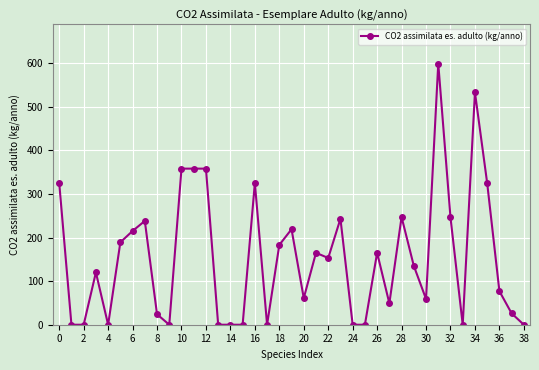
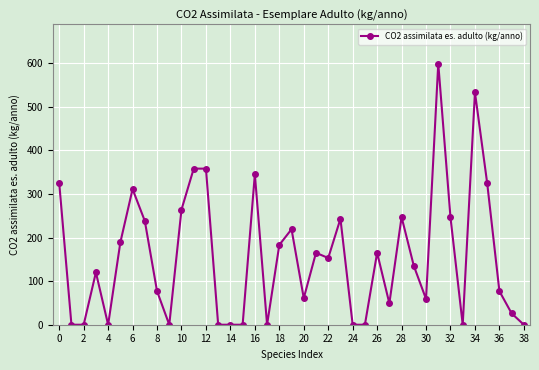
  {
    "0": 330,
    "2": 0,
    "4": 0,
-   "6": 220,
-   "8": 20,
-   "10": 360,
+   "6": 310,
+   "8": 80,
+   "10": 260,
    "12": 360,
    "14": 0,
-   "16": 330,
+   "16": 350,
    "18": 180,
    "20": 60,
    "22": 150,
    "24": 0,
    "26": 170,
    "28": 250,
    "30": 60,
    "32": 250,
    "34": 530,
    "36": 80,
    "38": 0
  }
